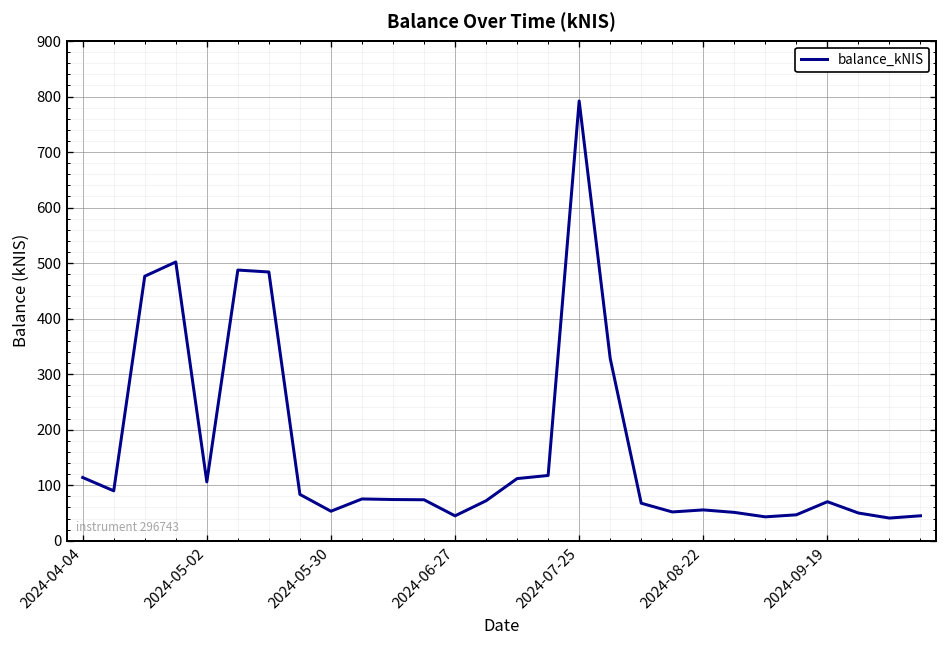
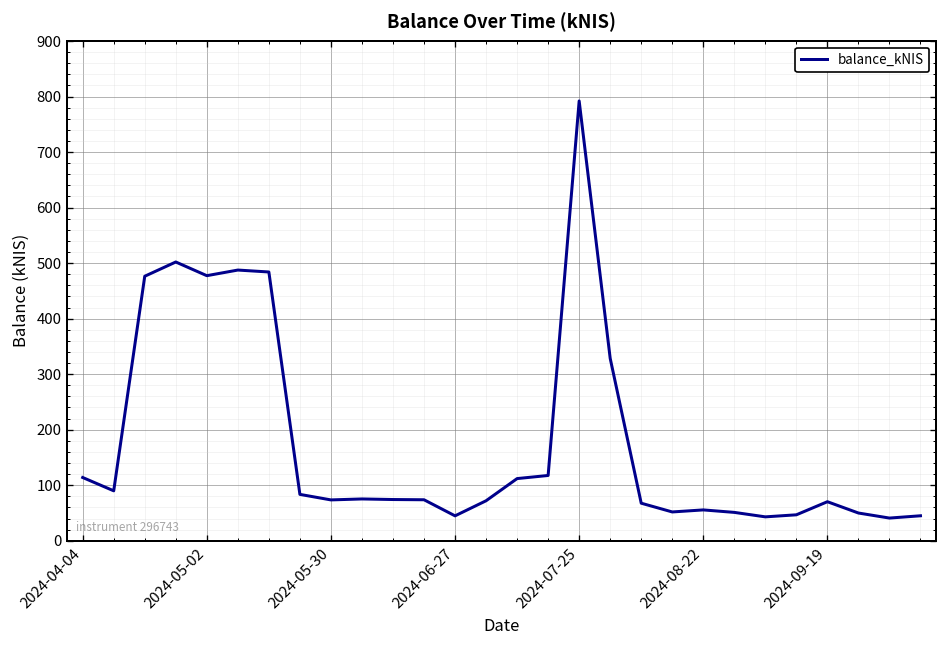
  {
    "2024-04-04": 110,
-   "2024-05-02": 110,
-   "2024-05-30": 50,
+   "2024-05-02": 480,
+   "2024-05-30": 70,
    "2024-06-27": 40,
    "2024-07-25": 790,
    "2024-08-22": 60,
    "2024-09-19": 70
  }
